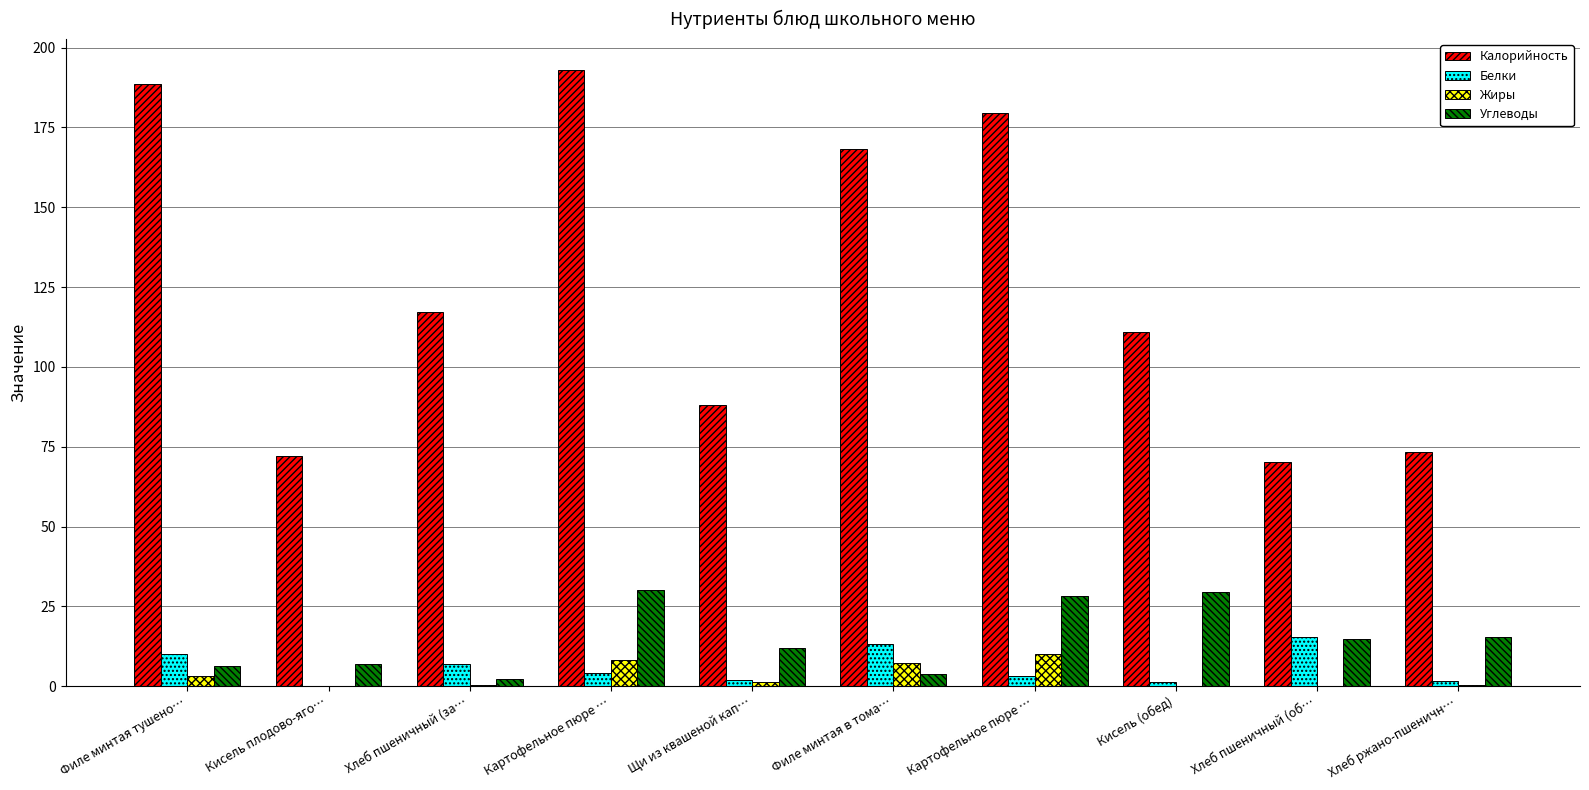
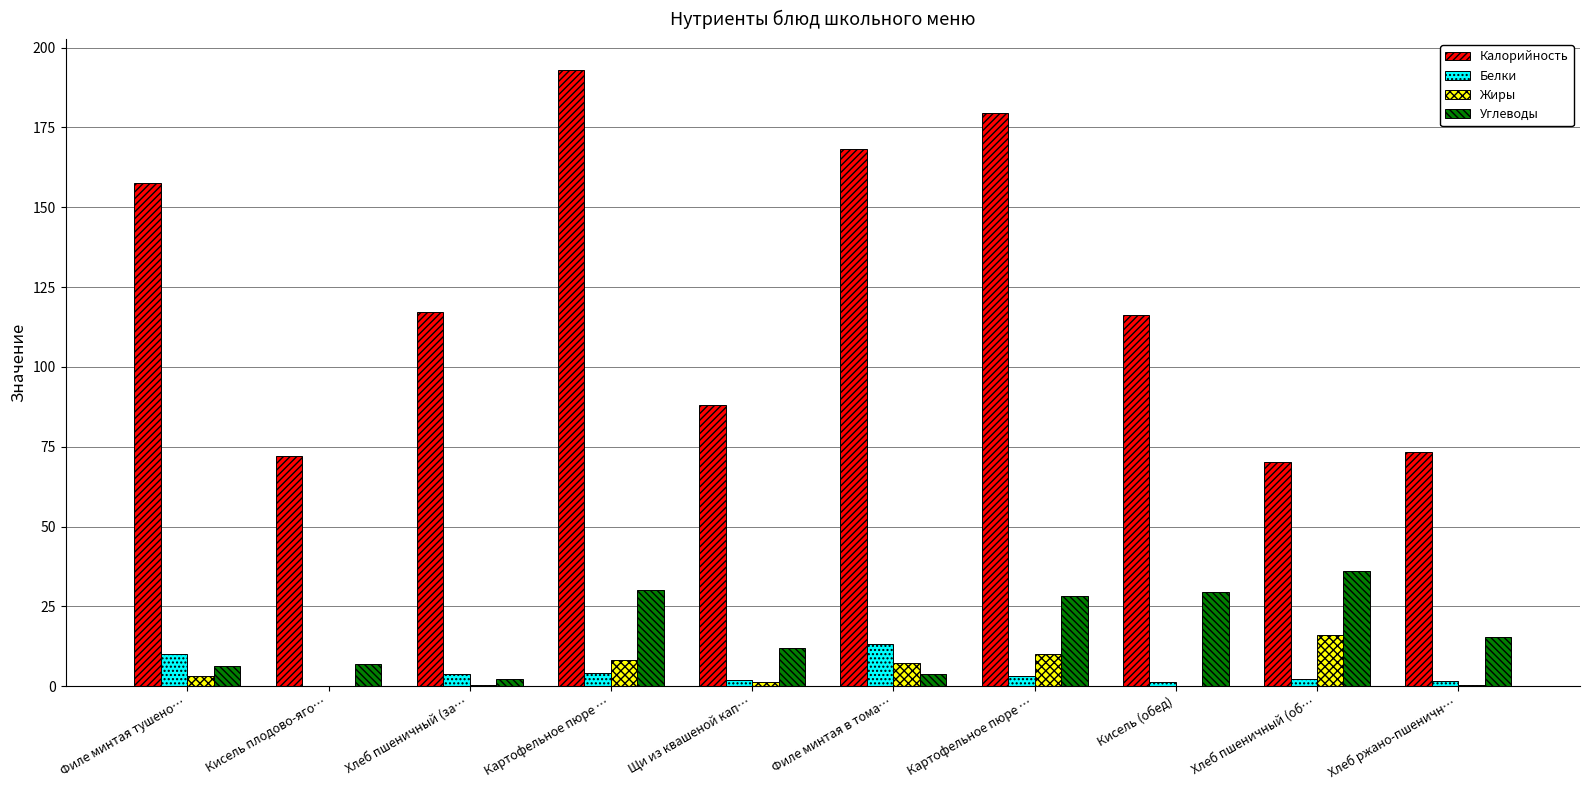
  {
    "Калорийность": {
-     "Филе минтая тушено…": 189,
+     "Филе минтая тушено…": 158,
      "Кисель плодово-яго…": 72,
      "Хлеб пшеничный (за…": 117,
      "Щи из квашеной кап…": 88,
      "Филе минтая в тома…": 168,
-     "Кисель (обед)": 111,
+     "Кисель (обед)": 116,
      "Хлеб пшеничный (об…": 70,
      "Хлеб ржано-пшеничн…": 74
    },
    "Белки": {
      "Филе минтая тушено…": 10,
      "Кисель плодово-яго…": 0,
-     "Хлеб пшеничный (за…": 7,
+     "Хлеб пшеничный (за…": 4,
      "Щи из квашеной кап…": 2,
      "Филе минтая в тома…": 13,
      "Кисель (обед)": 1,
-     "Хлеб пшеничный (об…": 15,
+     "Хлеб пшеничный (об…": 2,
      "Хлеб ржано-пшеничн…": 2
    },
    "Жиры": {
      "Филе минтая тушено…": 3,
      "Кисель плодово-яго…": 0,
      "Щи из квашеной кап…": 1,
      "Филе минтая в тома…": 7,
      "Кисель (обед)": 0,
-     "Хлеб пшеничный (об…": 0
+     "Хлеб пшеничный (об…": 16
    },
    "Углеводы": {
      "Филе минтая тушено…": 6,
      "Кисель плодово-яго…": 7,
      "Хлеб пшеничный (за…": 2,
      "Щи из квашеной кап…": 12,
      "Филе минтая в тома…": 4,
      "Кисель (обед)": 29,
-     "Хлеб пшеничный (об…": 15,
+     "Хлеб пшеничный (об…": 36,
      "Хлеб ржано-пшеничн…": 15
    }
  }
